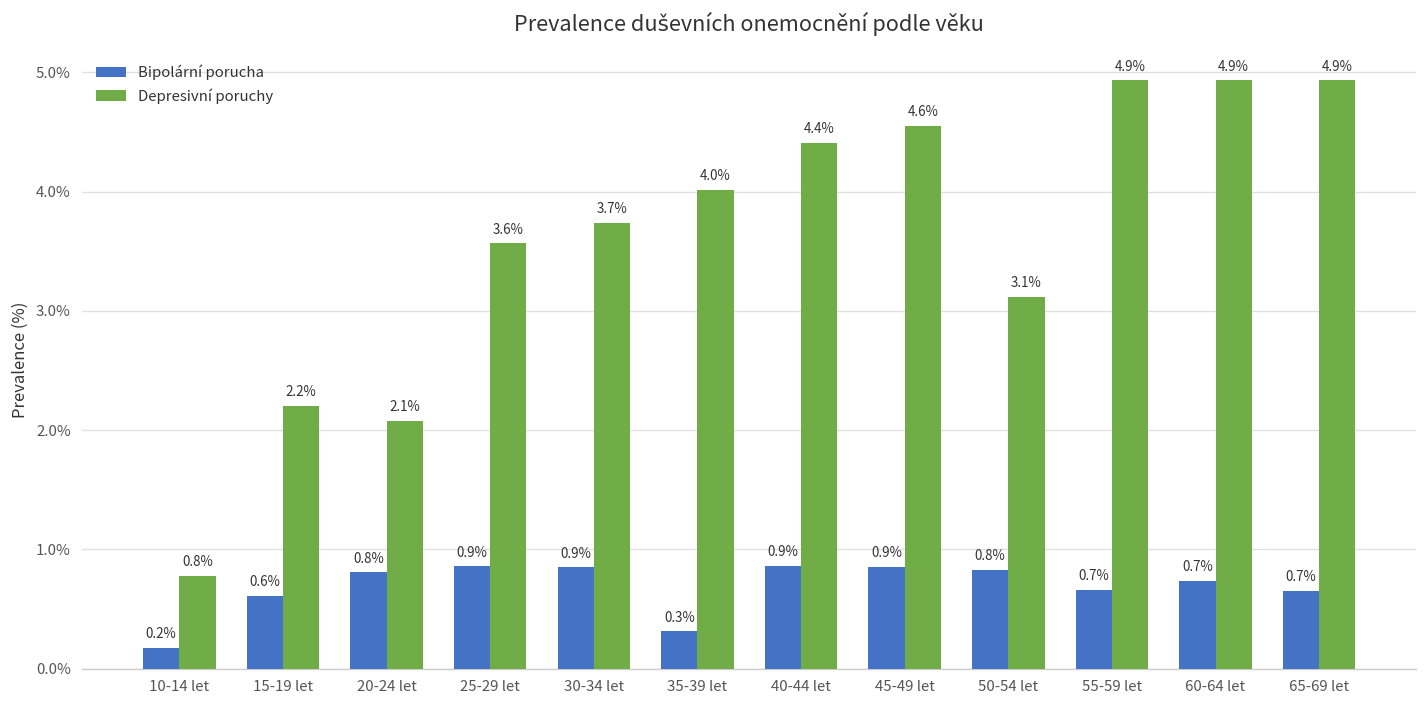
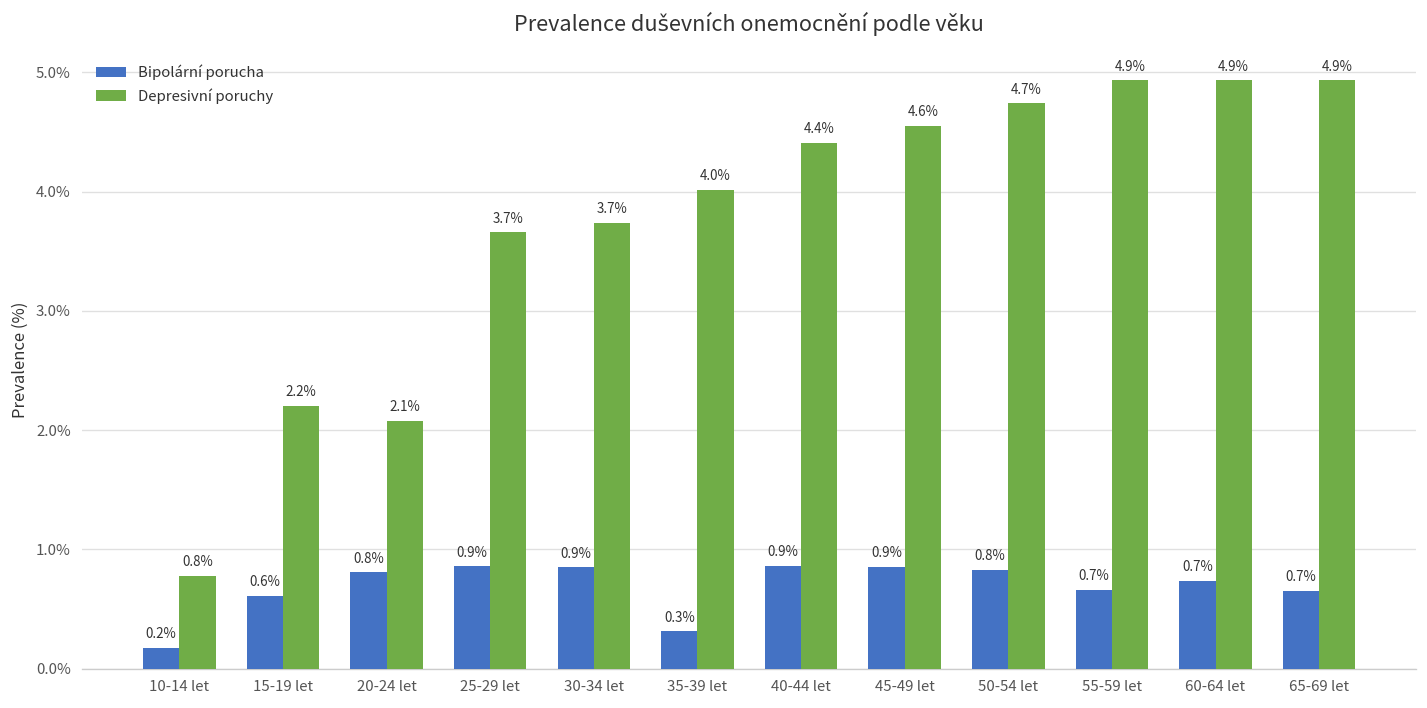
  {
    "Bipolární porucha": {
      "10-14 let": "0.2%",
      "15-19 let": "0.6%",
      "20-24 let": "0.8%",
      "25-29 let": "0.9%",
      "30-34 let": "0.9%",
      "35-39 let": "0.3%",
      "40-44 let": "0.9%",
      "45-49 let": "0.9%",
      "50-54 let": "0.8%",
      "55-59 let": "0.7%",
      "60-64 let": "0.7%",
      "65-69 let": "0.7%"
    },
    "Depresivní poruchy": {
      "10-14 let": "0.8%",
      "15-19 let": "2.2%",
      "20-24 let": "2.1%",
-     "25-29 let": "3.6%",
+     "25-29 let": "3.7%",
      "30-34 let": "3.7%",
      "35-39 let": "4.0%",
      "40-44 let": "4.4%",
      "45-49 let": "4.6%",
-     "50-54 let": "3.1%",
+     "50-54 let": "4.7%",
      "55-59 let": "4.9%",
      "60-64 let": "4.9%",
      "65-69 let": "4.9%"
    }
  }
